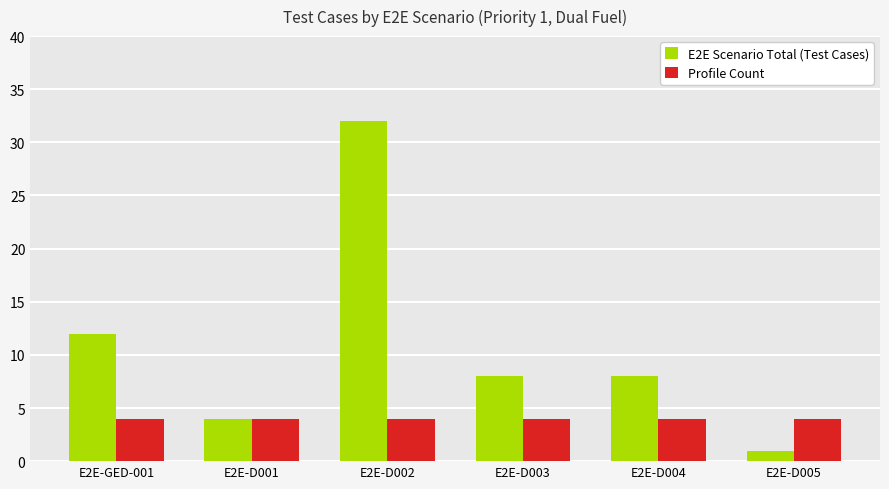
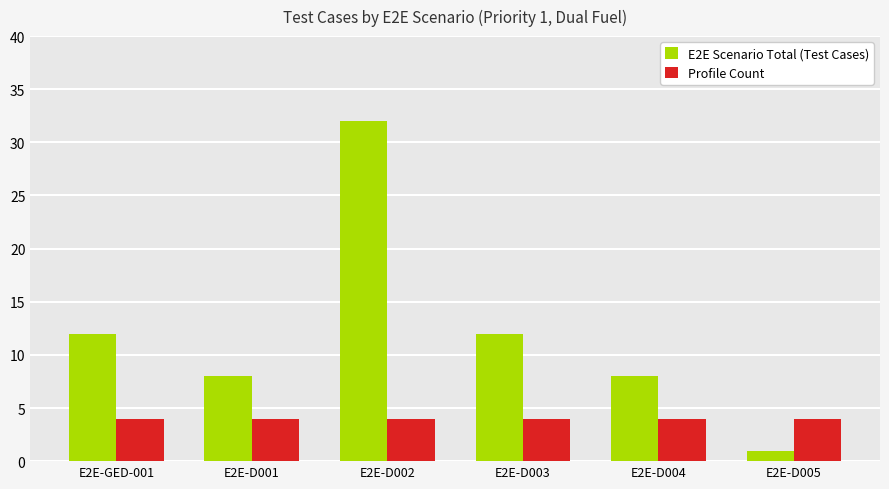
  {
    "E2E Scenario Total (Test Cases)": {
      "E2E-GED-001": 12,
-     "E2E-D001": 4,
+     "E2E-D001": 8,
      "E2E-D002": 32,
-     "E2E-D003": 8,
+     "E2E-D003": 12,
      "E2E-D004": 8,
      "E2E-D005": 1
    },
    "Profile Count": {
      "E2E-GED-001": 4,
      "E2E-D001": 4,
      "E2E-D002": 4,
      "E2E-D003": 4,
      "E2E-D004": 4,
      "E2E-D005": 4
    }
  }
